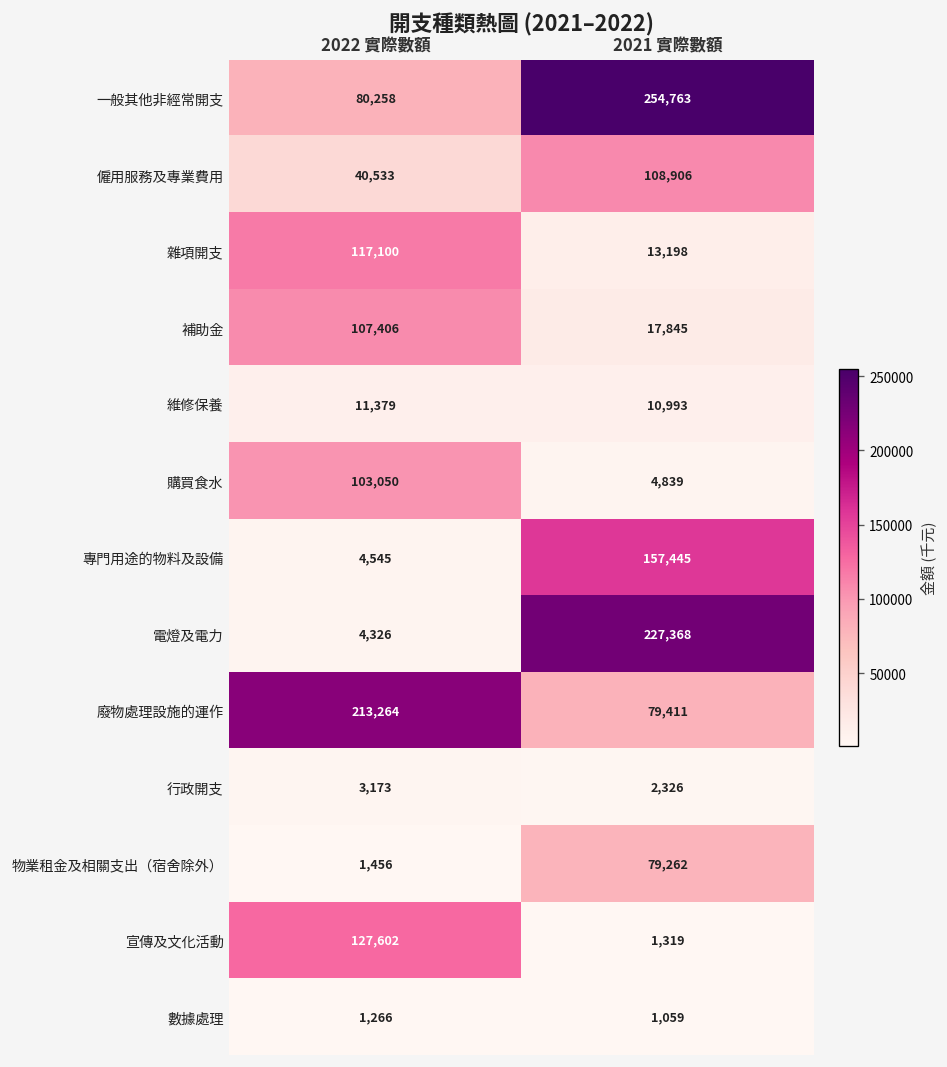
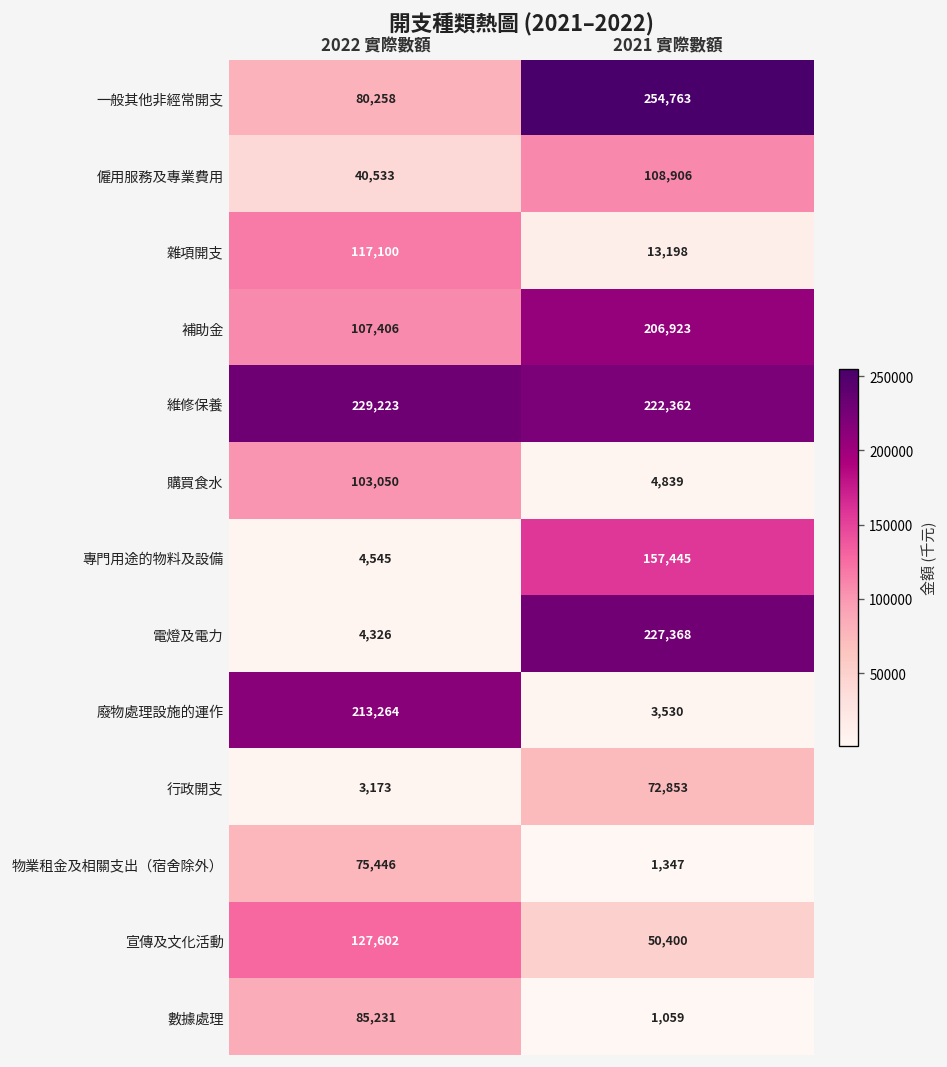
  {
    "一般其他非經常開支": {
      "2022 實際數額": "80,258",
      "2021 實際數額": "254,763"
    },
    "僱用服務及專業費用": {
      "2022 實際數額": "40,533",
      "2021 實際數額": "108,906"
    },
    "雜項開支": {
      "2022 實際數額": "117,100",
      "2021 實際數額": "13,198"
    },
    "補助金": {
      "2022 實際數額": "107,406",
-     "2021 實際數額": "17,845"
+     "2021 實際數額": "206,923"
    },
    "維修保養": {
-     "2022 實際數額": "11,379",
-     "2021 實際數額": "10,993"
+     "2022 實際數額": "229,223",
+     "2021 實際數額": "222,362"
    },
    "購買食水": {
      "2022 實際數額": "103,050",
      "2021 實際數額": "4,839"
    },
    "專門用途的物料及設備": {
      "2022 實際數額": "4,545",
      "2021 實際數額": "157,445"
    },
    "電燈及電力": {
      "2022 實際數額": "4,326",
      "2021 實際數額": "227,368"
    },
    "廢物處理設施的運作": {
      "2022 實際數額": "213,264",
-     "2021 實際數額": "79,411"
+     "2021 實際數額": "3,530"
    },
    "行政開支": {
      "2022 實際數額": "3,173",
-     "2021 實際數額": "2,326"
+     "2021 實際數額": "72,853"
    },
    "物業租金及相關支出（宿舍除外）": {
-     "2022 實際數額": "1,456",
-     "2021 實際數額": "79,262"
+     "2022 實際數額": "75,446",
+     "2021 實際數額": "1,347"
    },
    "宣傳及文化活動": {
      "2022 實際數額": "127,602",
-     "2021 實際數額": "1,319"
+     "2021 實際數額": "50,400"
    },
    "數據處理": {
-     "2022 實際數額": "1,266",
+     "2022 實際數額": "85,231",
      "2021 實際數額": "1,059"
    }
  }
